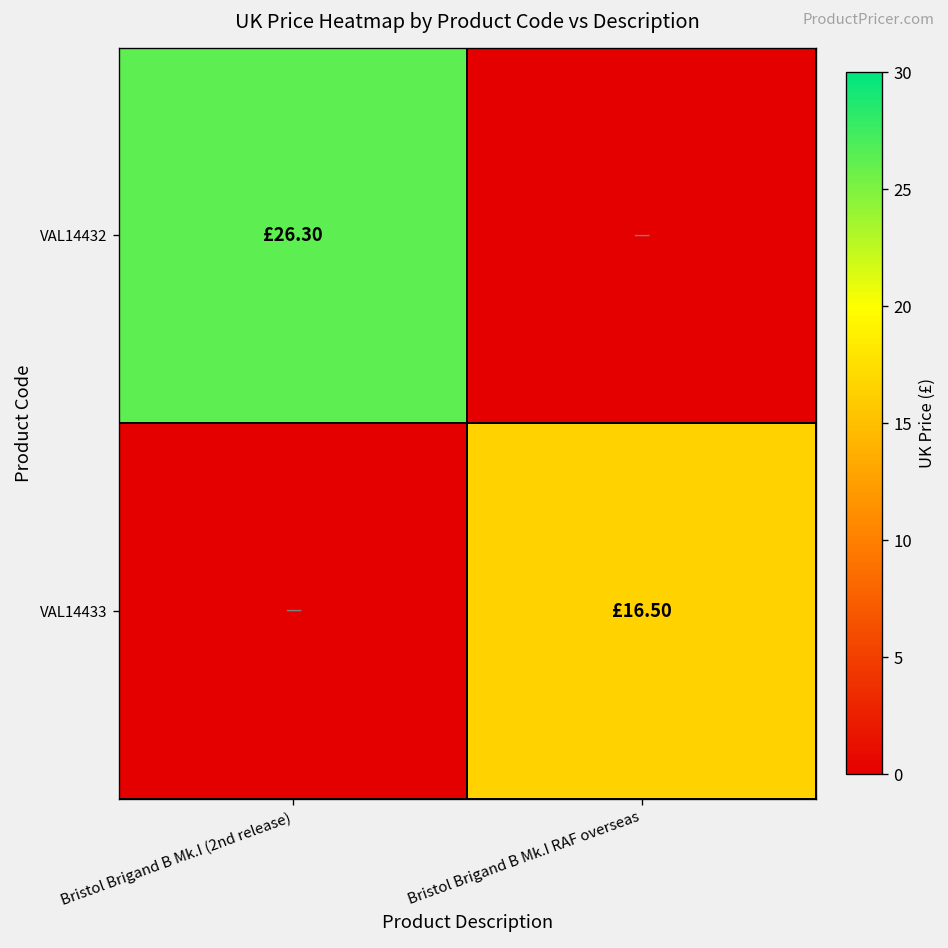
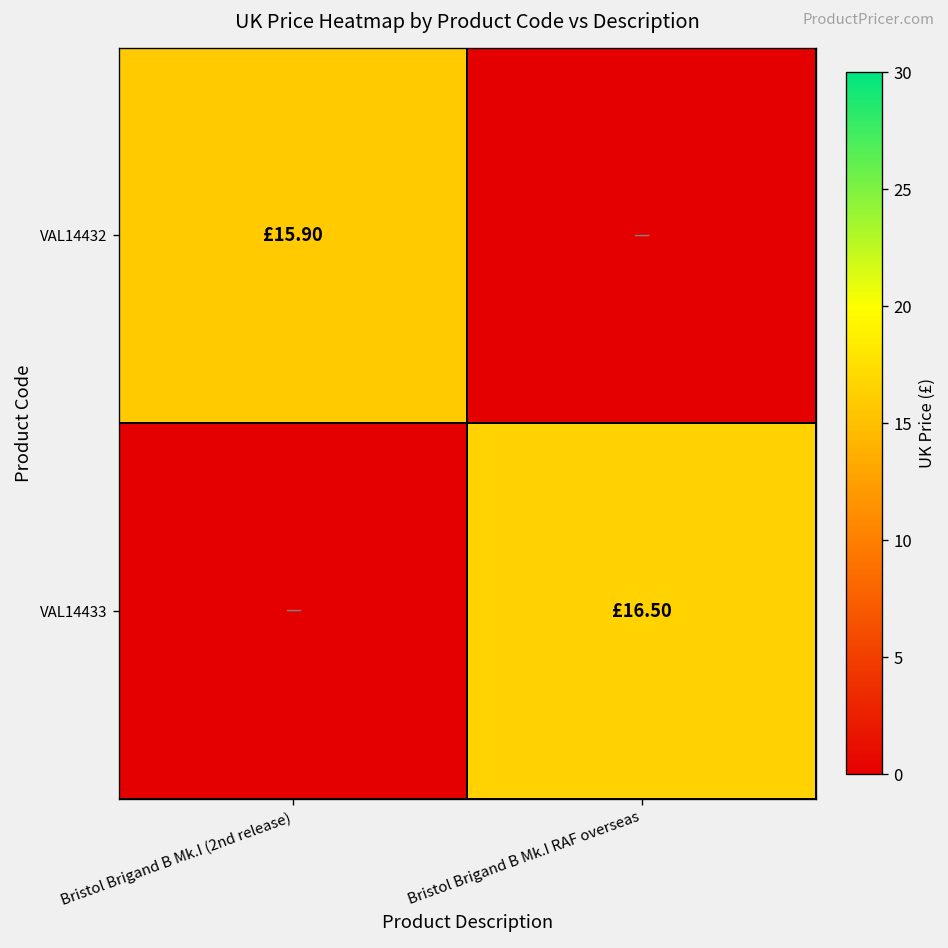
  {
    "VAL14432": {
-     "Bristol Brigand B Mk.I (2nd release)": "£26.30"
+     "Bristol Brigand B Mk.I (2nd release)": "£15.90"
    },
    "VAL14433": {
      "Bristol Brigand B Mk.I RAF overseas": "£16.50"
    }
  }
